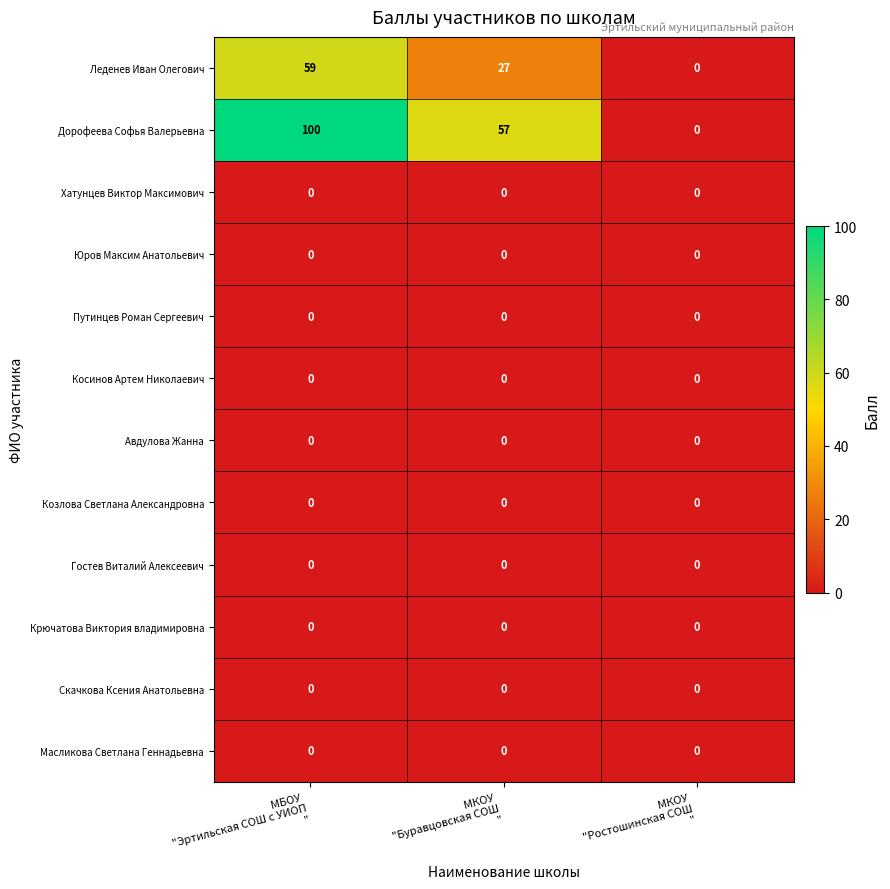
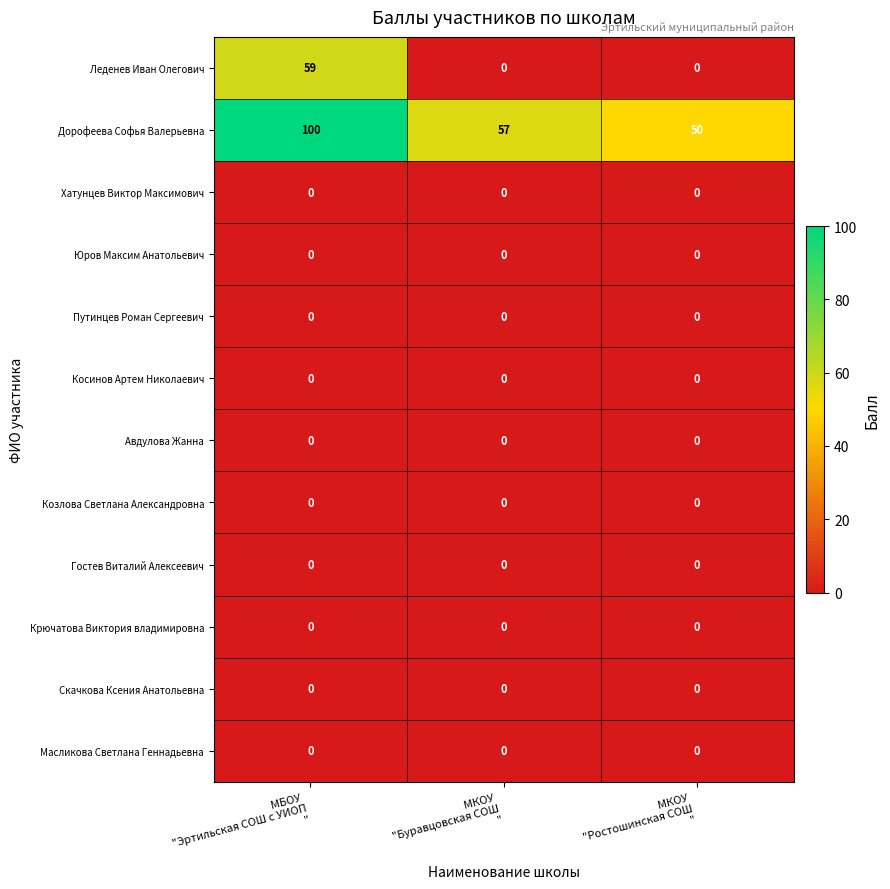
  {
    "Леденев Иван Олегович": {
      "МБОУ \"Эртильская СОШ с УИОП \"": 59,
-     "МКОУ \"Буравцовская СОШ \"": 27,
+     "МКОУ \"Буравцовская СОШ \"": 0,
      "МКОУ \"Ростошинская СОШ \"": 0
    },
    "Дорофеева Софья Валерьевна": {
      "МБОУ \"Эртильская СОШ с УИОП \"": 100,
      "МКОУ \"Буравцовская СОШ \"": 57,
-     "МКОУ \"Ростошинская СОШ \"": 0
+     "МКОУ \"Ростошинская СОШ \"": 50
    },
    "Хатунцев Виктор Максимович": {
      "МБОУ \"Эртильская СОШ с УИОП \"": 0,
      "МКОУ \"Буравцовская СОШ \"": 0,
      "МКОУ \"Ростошинская СОШ \"": 0
    },
    "Юров Максим Анатольевич": {
      "МБОУ \"Эртильская СОШ с УИОП \"": 0,
      "МКОУ \"Буравцовская СОШ \"": 0,
      "МКОУ \"Ростошинская СОШ \"": 0
    },
    "Путинцев Роман Сергеевич": {
      "МБОУ \"Эртильская СОШ с УИОП \"": 0,
      "МКОУ \"Буравцовская СОШ \"": 0,
      "МКОУ \"Ростошинская СОШ \"": 0
    },
    "Косинов Артем Николаевич": {
      "МБОУ \"Эртильская СОШ с УИОП \"": 0,
      "МКОУ \"Буравцовская СОШ \"": 0,
      "МКОУ \"Ростошинская СОШ \"": 0
    },
    "Авдулова Жанна": {
      "МБОУ \"Эртильская СОШ с УИОП \"": 0,
      "МКОУ \"Буравцовская СОШ \"": 0,
      "МКОУ \"Ростошинская СОШ \"": 0
    },
    "Козлова Светлана Александровна": {
      "МБОУ \"Эртильская СОШ с УИОП \"": 0,
      "МКОУ \"Буравцовская СОШ \"": 0,
      "МКОУ \"Ростошинская СОШ \"": 0
    },
    "Гостев Виталий Алексеевич": {
      "МБОУ \"Эртильская СОШ с УИОП \"": 0,
      "МКОУ \"Буравцовская СОШ \"": 0,
      "МКОУ \"Ростошинская СОШ \"": 0
    },
    "Крючатова Виктория владимировна": {
      "МБОУ \"Эртильская СОШ с УИОП \"": 0,
      "МКОУ \"Буравцовская СОШ \"": 0,
      "МКОУ \"Ростошинская СОШ \"": 0
    },
    "Скачкова Ксения Анатольевна": {
      "МБОУ \"Эртильская СОШ с УИОП \"": 0,
      "МКОУ \"Буравцовская СОШ \"": 0,
      "МКОУ \"Ростошинская СОШ \"": 0
    },
    "Масликова Светлана Геннадьевна": {
      "МБОУ \"Эртильская СОШ с УИОП \"": 0,
      "МКОУ \"Буравцовская СОШ \"": 0,
      "МКОУ \"Ростошинская СОШ \"": 0
    }
  }
